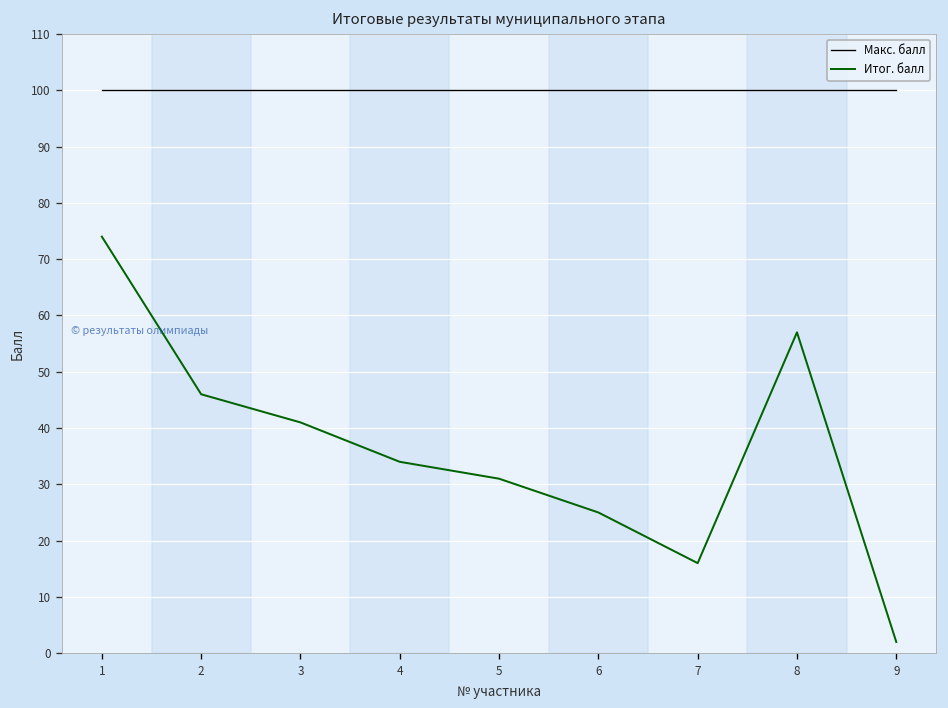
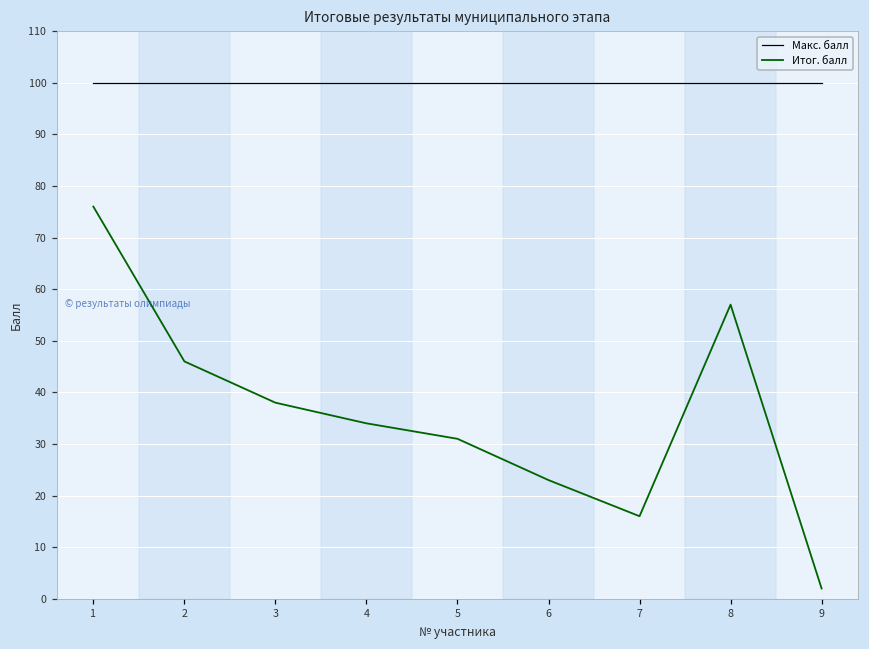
  {
    "Макс. балл": {
      "1": 100,
      "2": 100,
      "3": 100,
      "4": 100,
      "5": 100,
      "6": 100,
      "7": 100,
      "8": 100,
      "9": 100
    },
    "Итог. балл": {
-     "1": 74,
+     "1": 76,
      "2": 46,
-     "3": 41,
+     "3": 38,
      "4": 34,
      "5": 31,
-     "6": 25,
+     "6": 23,
      "7": 16,
      "8": 57,
      "9": 2
    }
  }
